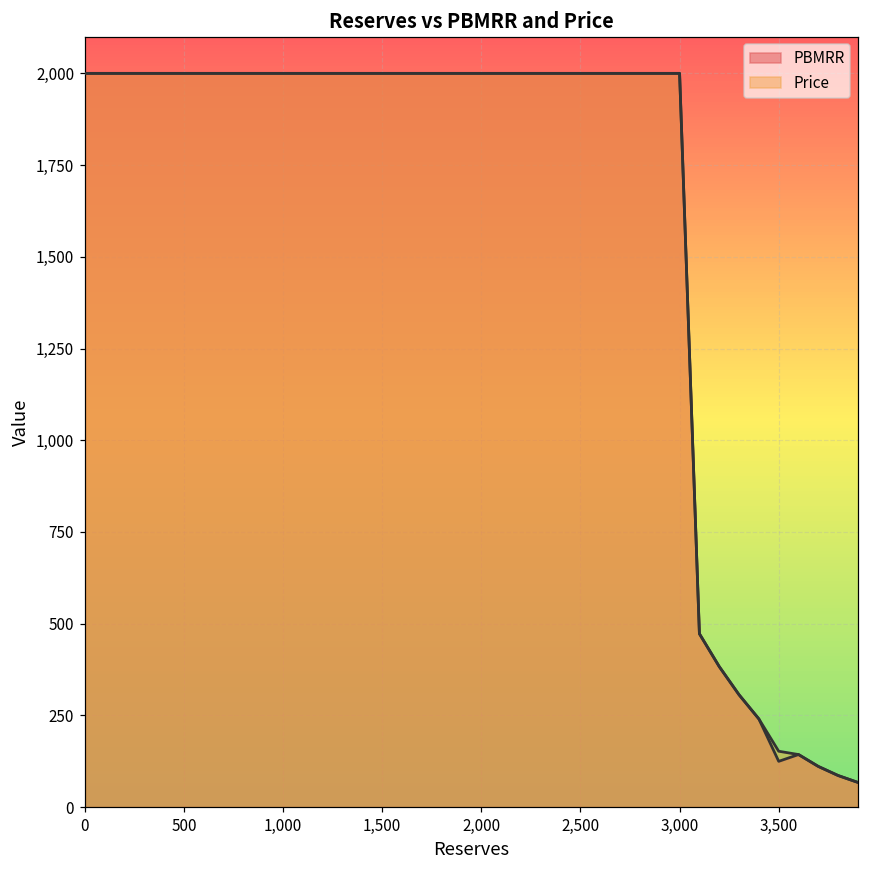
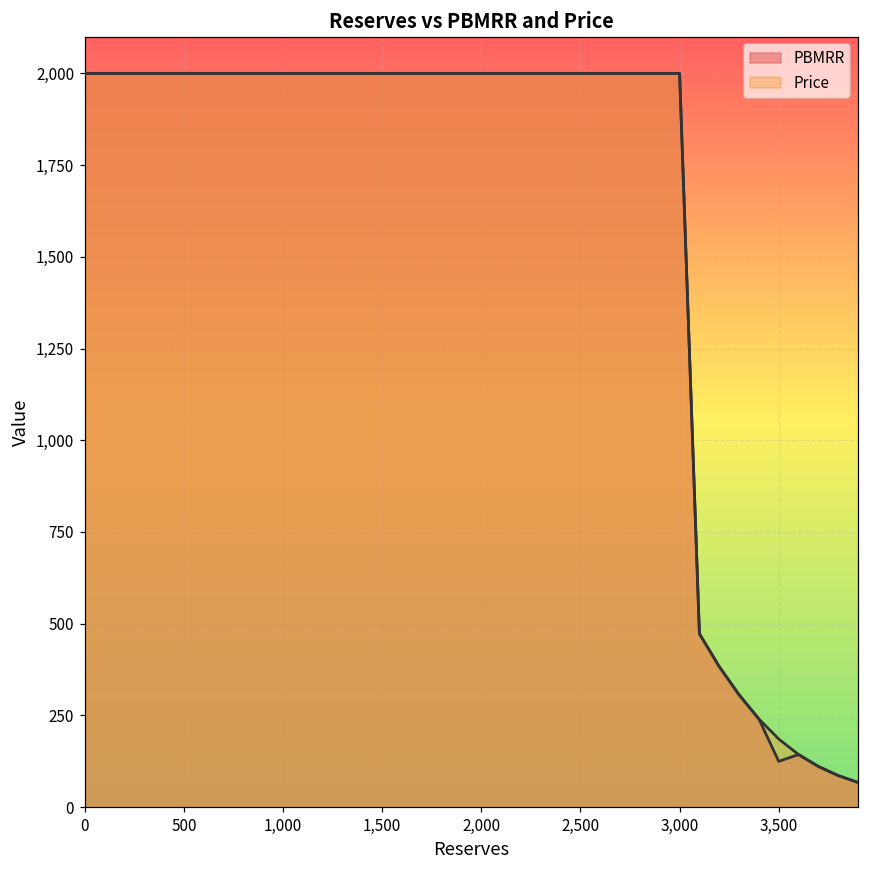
  {
    "PBMRR": {
      "3,500": 120
    },
    "Price": {
-     "3,500": 150
+     "3,500": 190
    }
  }
